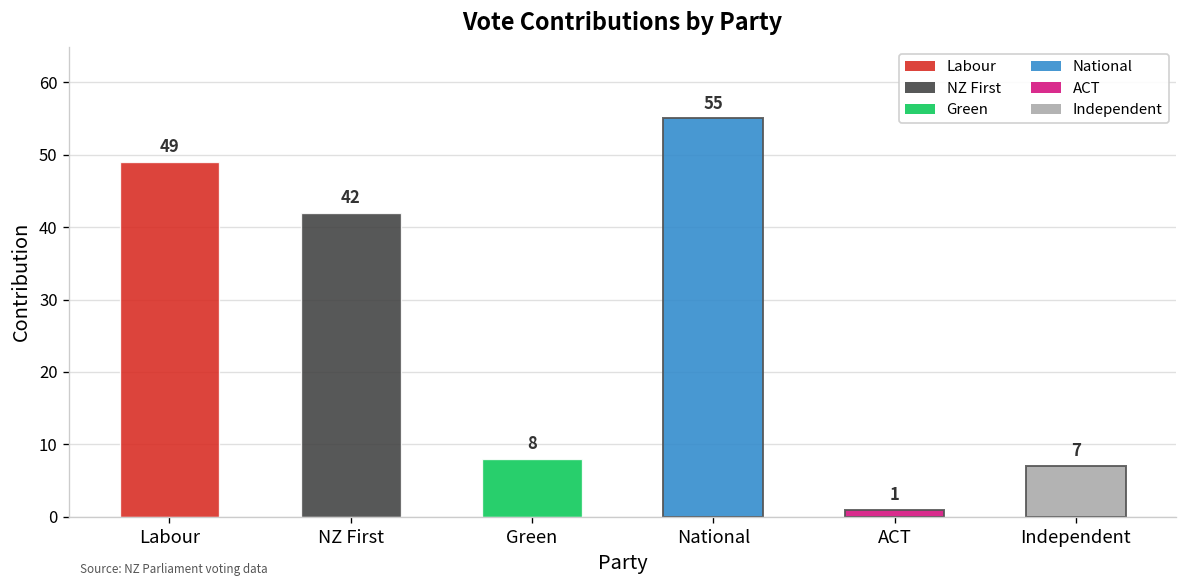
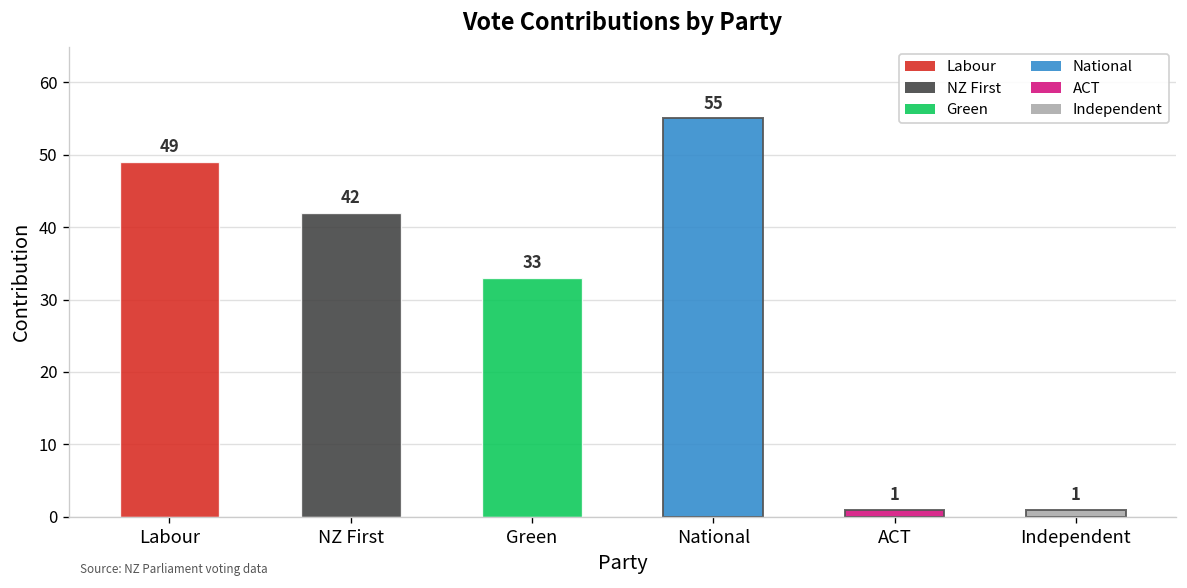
  {
    "Labour": 49,
    "NZ First": 42,
-   "Green": 8,
+   "Green": 33,
    "National": 55,
    "ACT": 1,
-   "Independent": 7
+   "Independent": 1
  }
